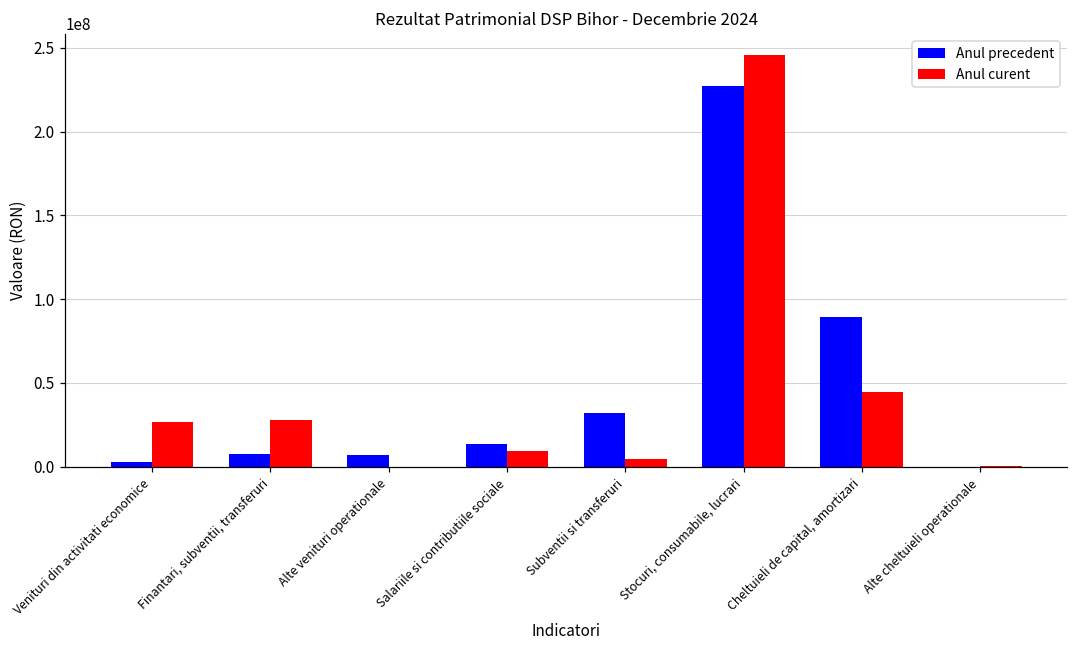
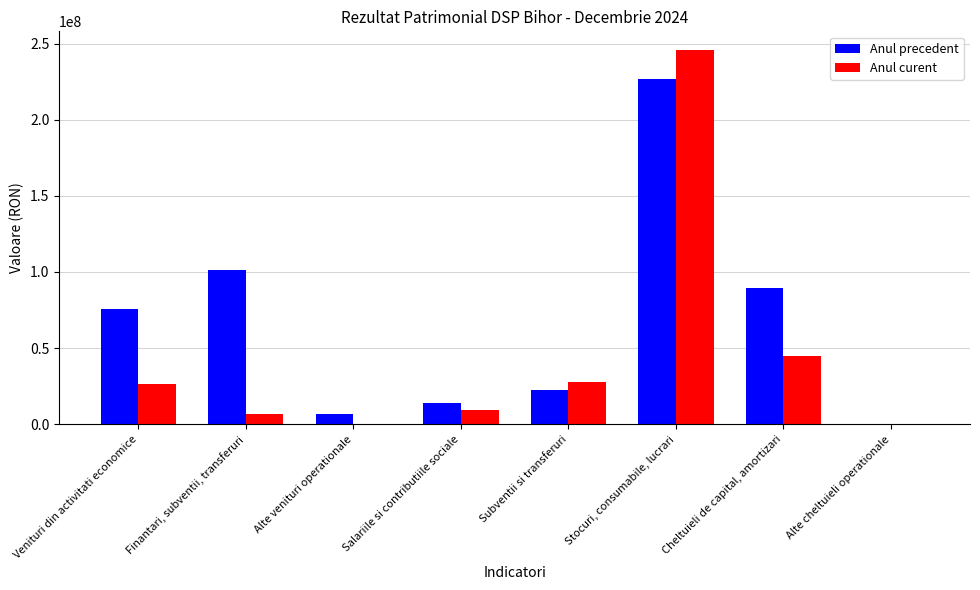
  {
    "Anul precedent": {
-     "Venituri din activitati economice": 3000000,
-     "Finantari, subventii, transferuri": 7000000,
+     "Venituri din activitati economice": 76000000,
+     "Finantari, subventii, transferuri": 102000000,
      "Alte venituri operationale": 7000000,
      "Salariile si contributiile sociale": 14000000,
-     "Subventii si transferuri": 32000000,
+     "Subventii si transferuri": 23000000,
      "Stocuri, consumabile, lucrari": 227000000,
      "Cheltuieli de capital, amortizari": 90000000
    },
    "Anul curent": {
      "Venituri din activitati economice": 27000000,
-     "Finantari, subventii, transferuri": 28000000,
+     "Finantari, subventii, transferuri": 7000000,
      "Salariile si contributiile sociale": 9000000,
-     "Subventii si transferuri": 5000000,
+     "Subventii si transferuri": 28000000,
      "Stocuri, consumabile, lucrari": 246000000,
      "Cheltuieli de capital, amortizari": 45000000
    }
  }
